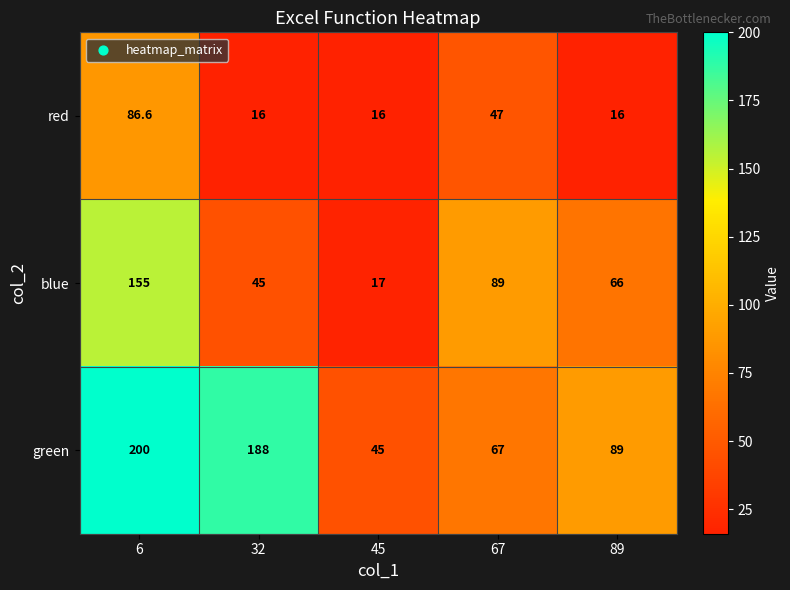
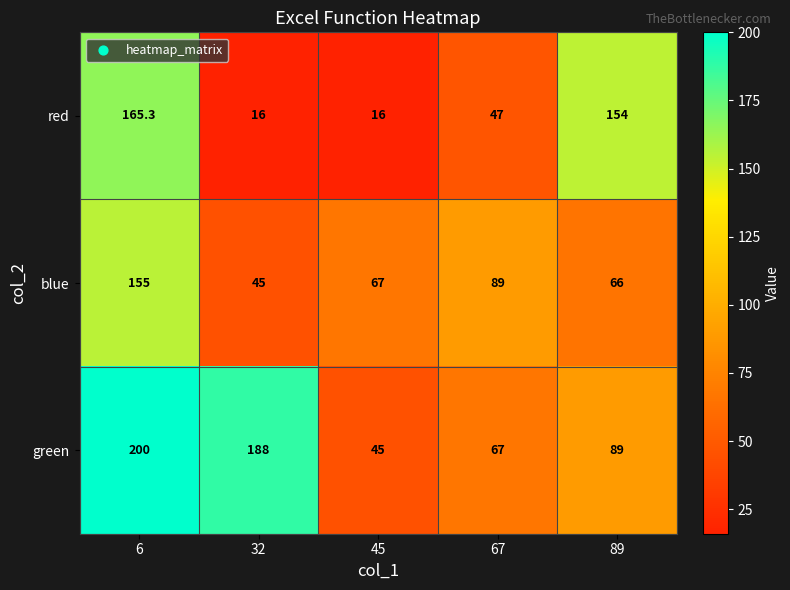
  {
    "red": {
-     "6": 86.6,
+     "6": 165.3,
      "32": 16,
      "45": 16,
      "67": 47,
-     "89": 16
+     "89": 154
    },
    "blue": {
      "6": 155,
      "32": 45,
-     "45": 17,
+     "45": 67,
      "67": 89,
      "89": 66
    },
    "green": {
      "6": 200,
      "32": 188,
      "45": 45,
      "67": 67,
      "89": 89
    }
  }
